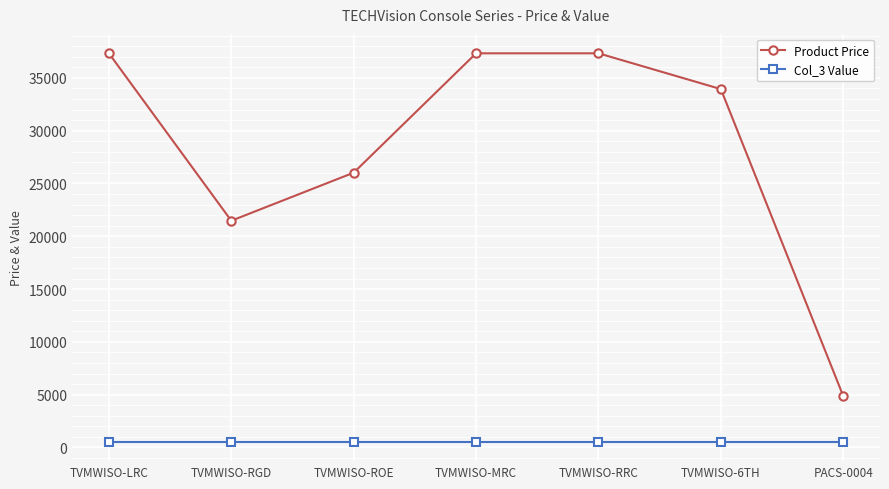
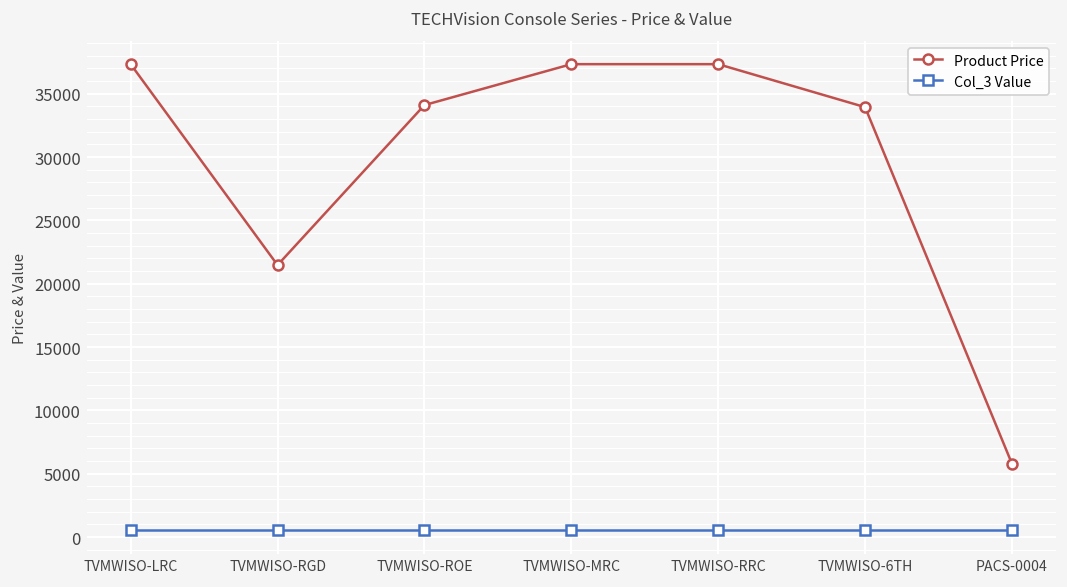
  {
    "Product Price": {
      "TVMWISO-LRC": 37300,
      "TVMWISO-RGD": 21500,
-     "TVMWISO-ROE": 26000,
+     "TVMWISO-ROE": 34100,
      "TVMWISO-MRC": 37300,
      "TVMWISO-RRC": 37300,
      "TVMWISO-6TH": 33900,
-     "PACS-0004": 4900
+     "PACS-0004": 5800
    },
    "Col_3 Value": {
      "TVMWISO-LRC": 500,
      "TVMWISO-RGD": 500,
      "TVMWISO-ROE": 500,
      "TVMWISO-MRC": 500,
      "TVMWISO-RRC": 500,
      "TVMWISO-6TH": 500,
      "PACS-0004": 500
    }
  }
